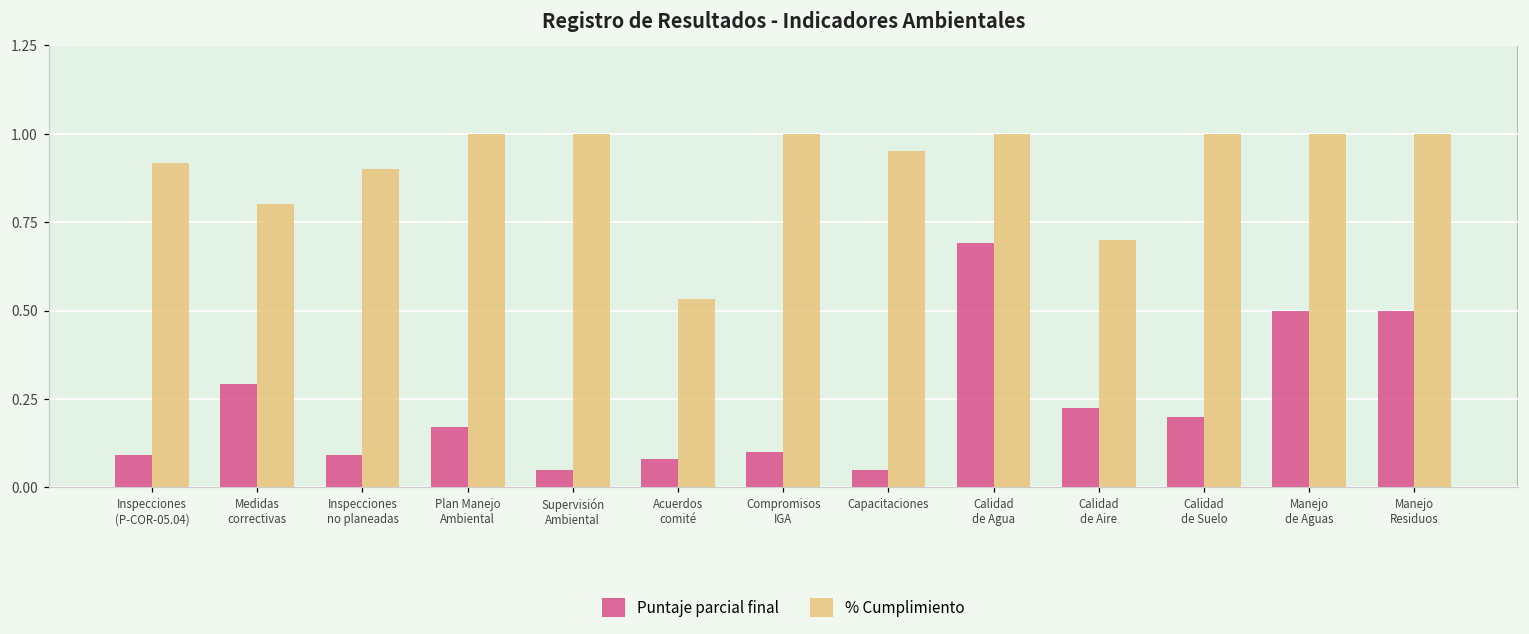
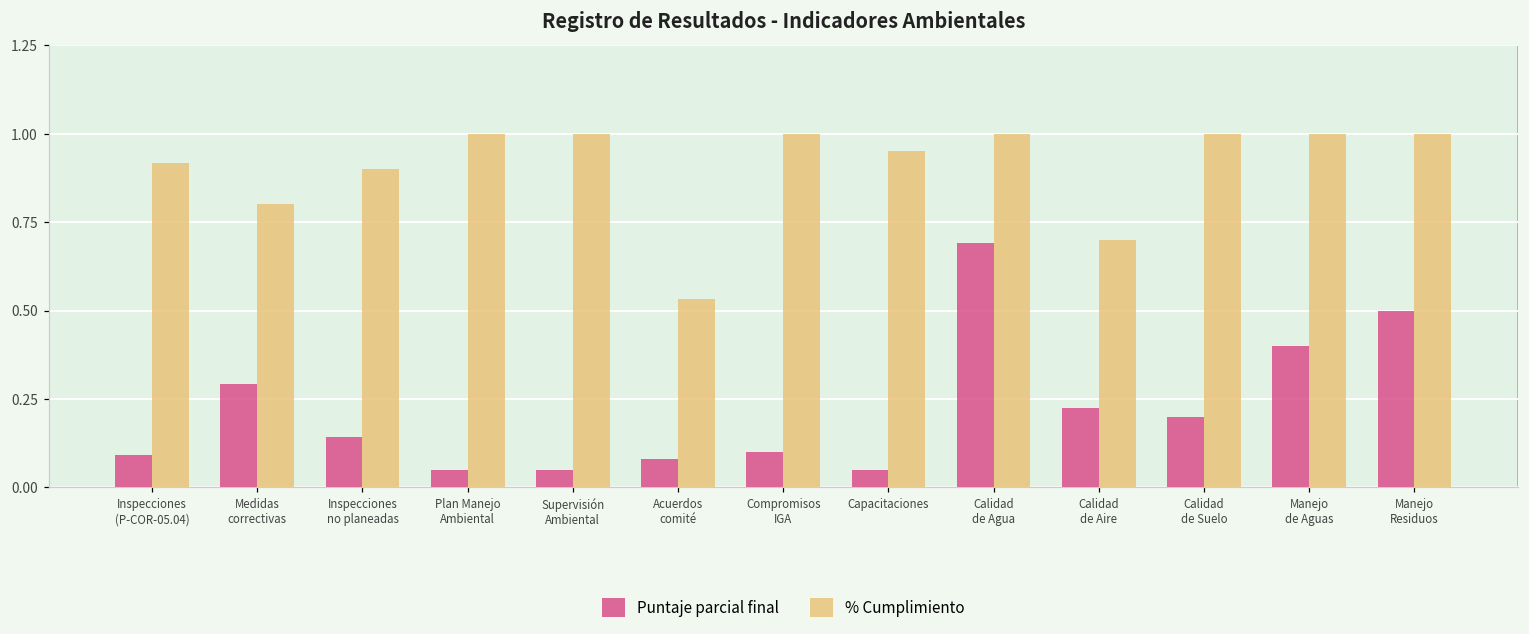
  {
    "Puntaje parcial final": {
      "Inspecciones (P-COR-05.04)": 0.09,
      "Medidas correctivas": 0.29,
-     "Inspecciones no planeadas": 0.09,
-     "Plan Manejo Ambiental": 0.17,
+     "Inspecciones no planeadas": 0.14,
+     "Plan Manejo Ambiental": 0.05,
      "Supervisión Ambiental": 0.05,
      "Acuerdos comité": 0.08,
      "Compromisos IGA": 0.10,
      "Capacitaciones": 0.05,
      "Calidad de Agua": 0.69,
      "Calidad de Aire": 0.22,
      "Calidad de Suelo": 0.20,
-     "Manejo de Aguas": 0.5,
+     "Manejo de Aguas": 0.4,
      "Manejo Residuos": 0.50
    },
    "% Cumplimiento": {
      "Inspecciones (P-COR-05.04)": 0.92,
      "Medidas correctivas": 0.80,
      "Inspecciones no planeadas": 0.90,
      "Plan Manejo Ambiental": 1.00,
      "Supervisión Ambiental": 1.00,
      "Acuerdos comité": 0.53,
      "Compromisos IGA": 1.00,
      "Capacitaciones": 0.95,
      "Calidad de Agua": 1.00,
      "Calidad de Aire": 0.70,
      "Calidad de Suelo": 1.00,
      "Manejo de Aguas": 1.00,
      "Manejo Residuos": 1.00
    }
  }
